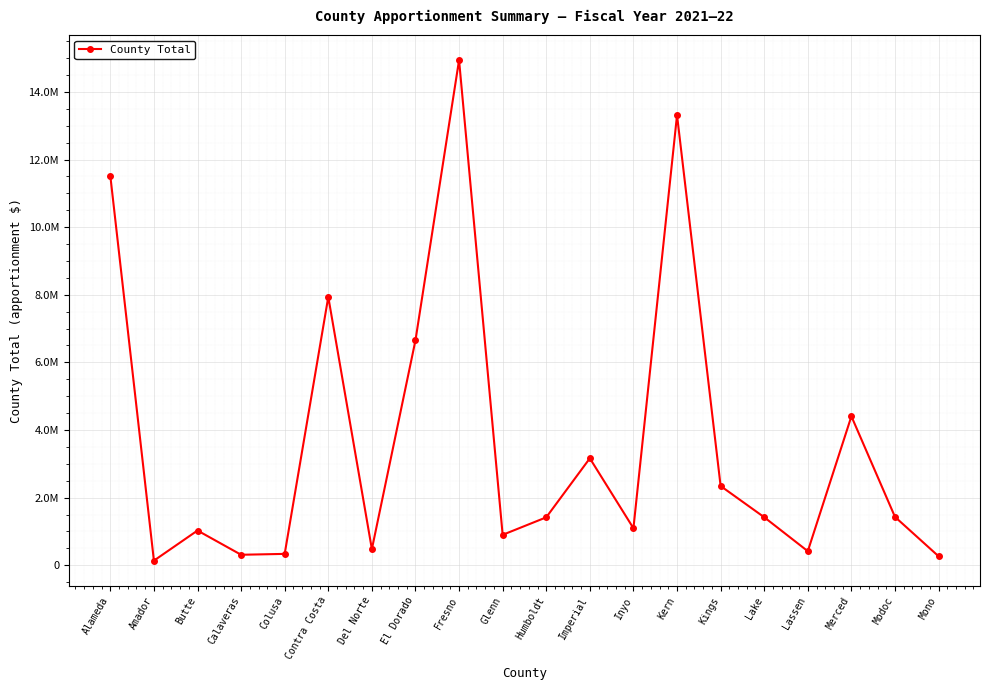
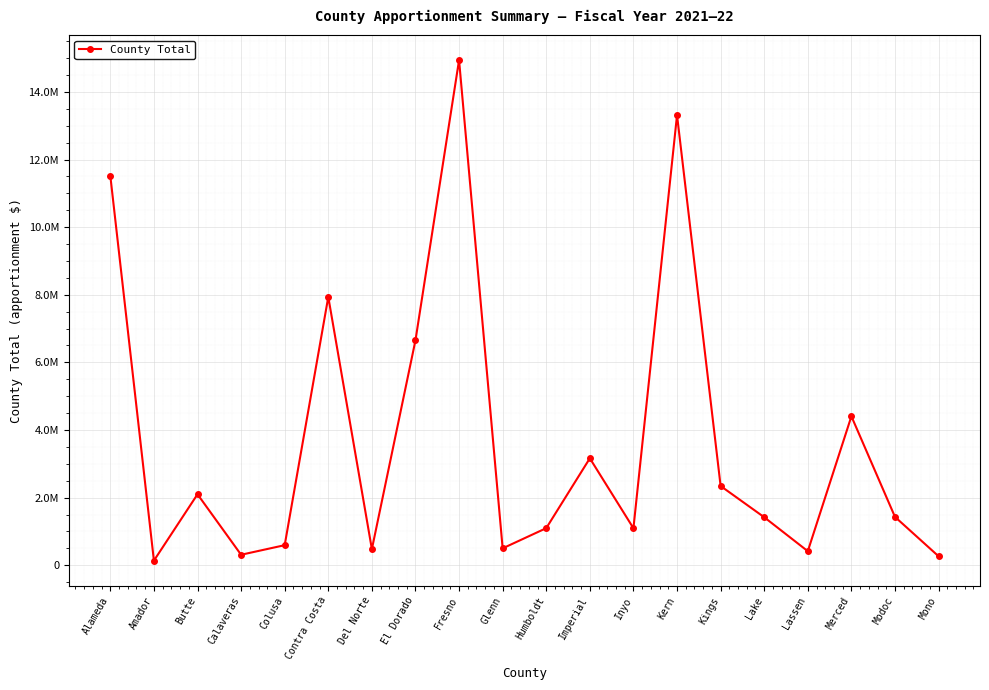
  {
    "Alameda": 11500000,
    "Amador": 100000,
-   "Butte": 1000000,
+   "Butte": 2100000,
    "Calaveras": 300000,
-   "Colusa": 300000,
+   "Colusa": 600000,
    "Contra Costa": 7900000,
    "Del Norte": 500000,
    "El Dorado": 6700000,
    "Fresno": 14900000,
-   "Glenn": 900000,
-   "Humboldt": 1400000,
+   "Glenn": 500000,
+   "Humboldt": 1100000,
    "Imperial": 3200000,
    "Inyo": 1100000,
    "Kern": 13300000,
    "Kings": 2300000,
    "Lake": 1400000,
    "Lassen": 400000,
    "Merced": 4400000,
    "Modoc": 1400000,
    "Mono": 300000
  }
